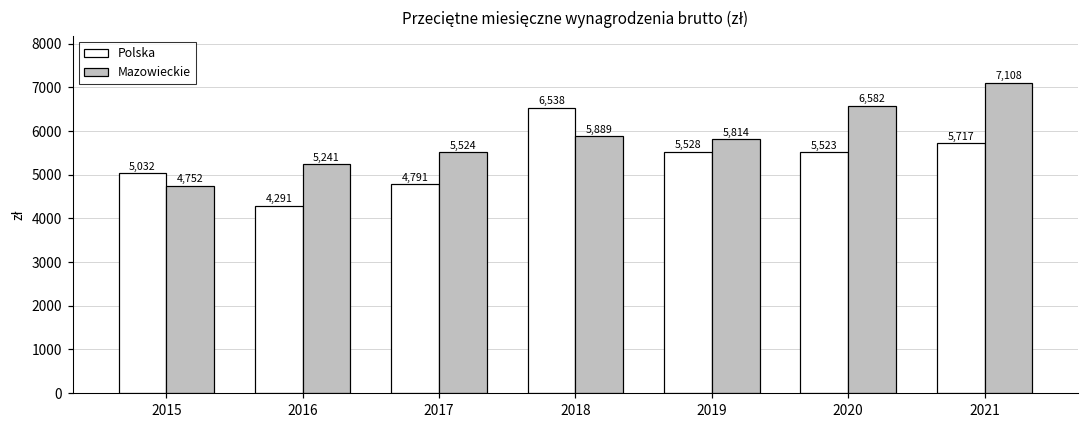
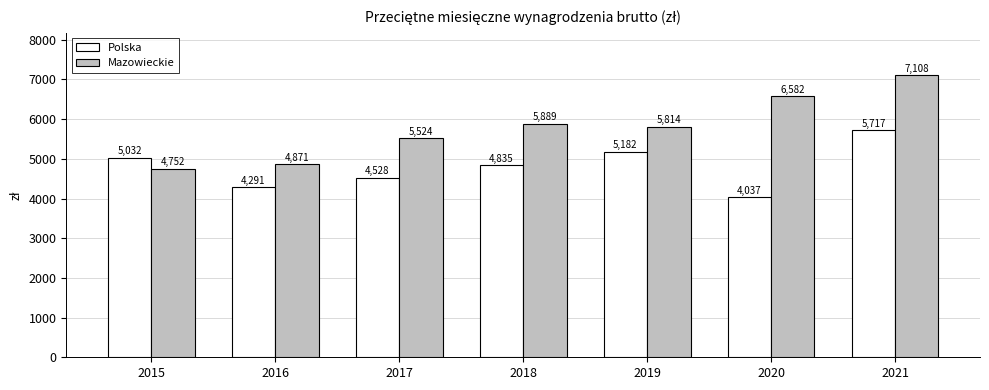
  {
    "Polska": {
      "2015": "5,032",
      "2016": "4,291",
-     "2017": "4,791",
-     "2018": "6,538",
-     "2019": "5,528",
-     "2020": "5,523",
+     "2017": "4,528",
+     "2018": "4,835",
+     "2019": "5,182",
+     "2020": "4,037",
      "2021": "5,717"
    },
    "Mazowieckie": {
      "2015": "4,752",
-     "2016": "5,241",
+     "2016": "4,871",
      "2017": "5,524",
      "2018": "5,889",
      "2019": "5,814",
      "2020": "6,582",
      "2021": "7,108"
    }
  }
